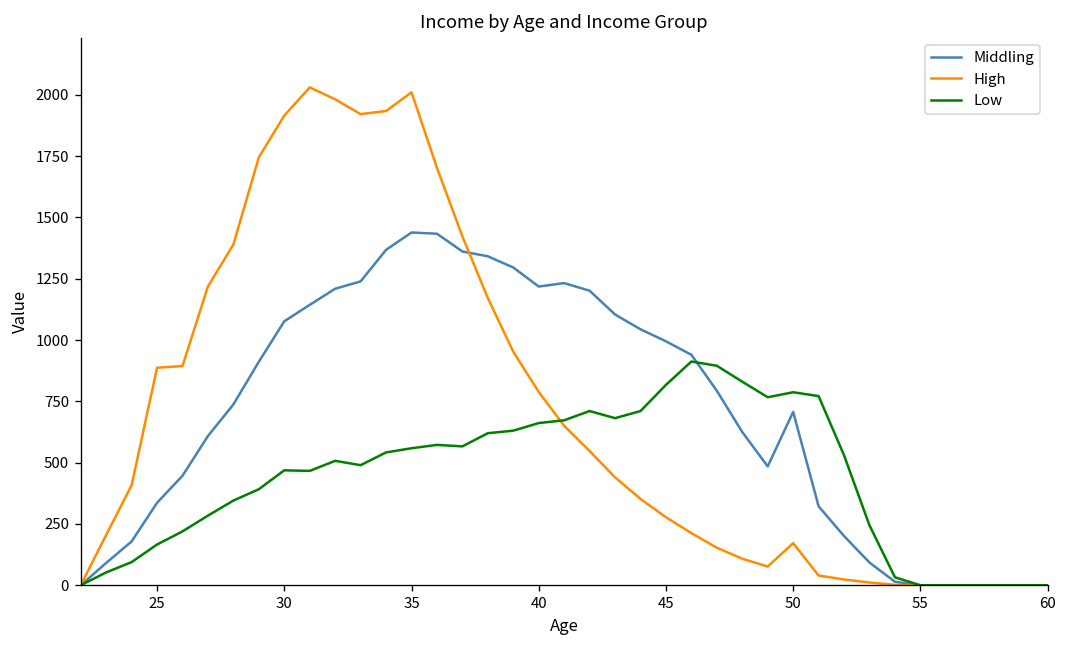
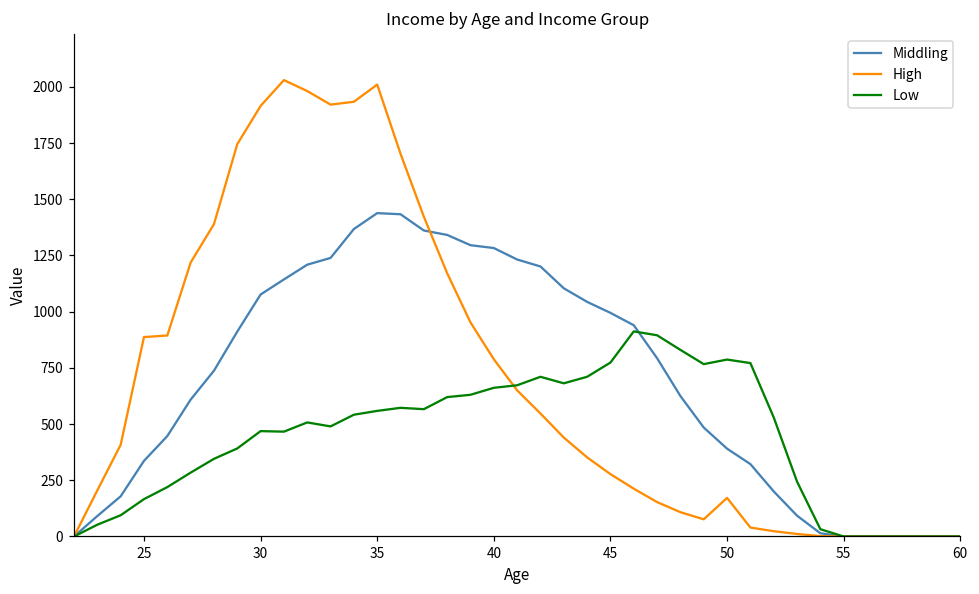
  {
    "Middling": {
      "25": 340,
      "30": 1080,
      "35": 1440,
-     "40": 1220,
+     "40": 1280,
      "45": 990,
-     "50": 710
+     "50": 390
    },
    "High": {
      "25": 890,
      "30": 1920,
      "35": 2010,
      "40": 790,
      "45": 280,
      "50": 170
    },
    "Low": {
      "25": 170,
      "30": 470,
      "35": 560,
      "40": 660,
-     "45": 820,
+     "45": 770,
      "50": 790
    }
  }
